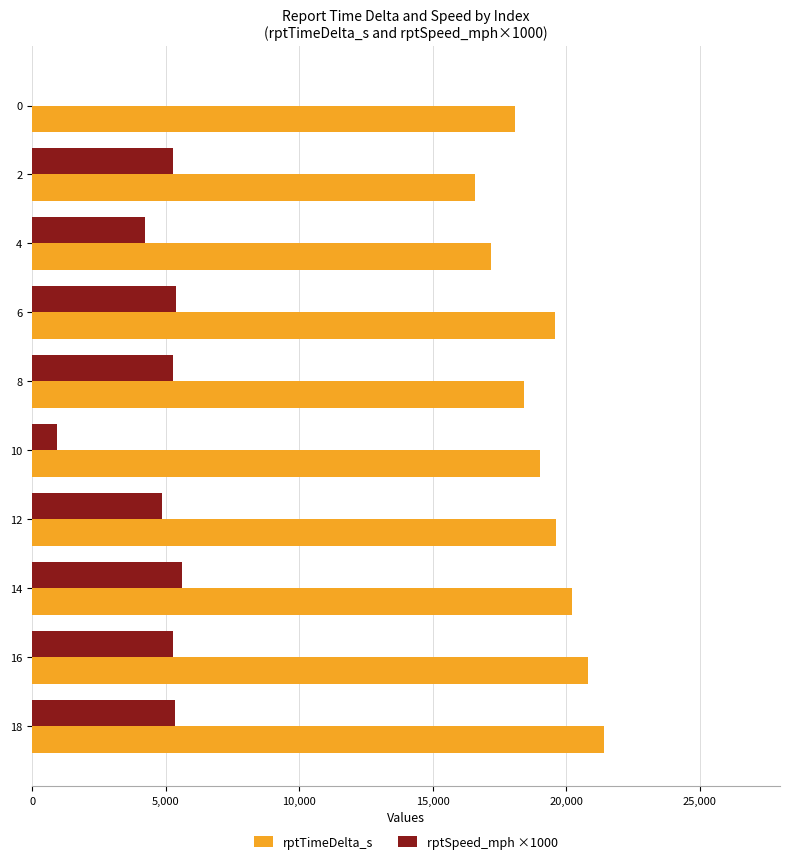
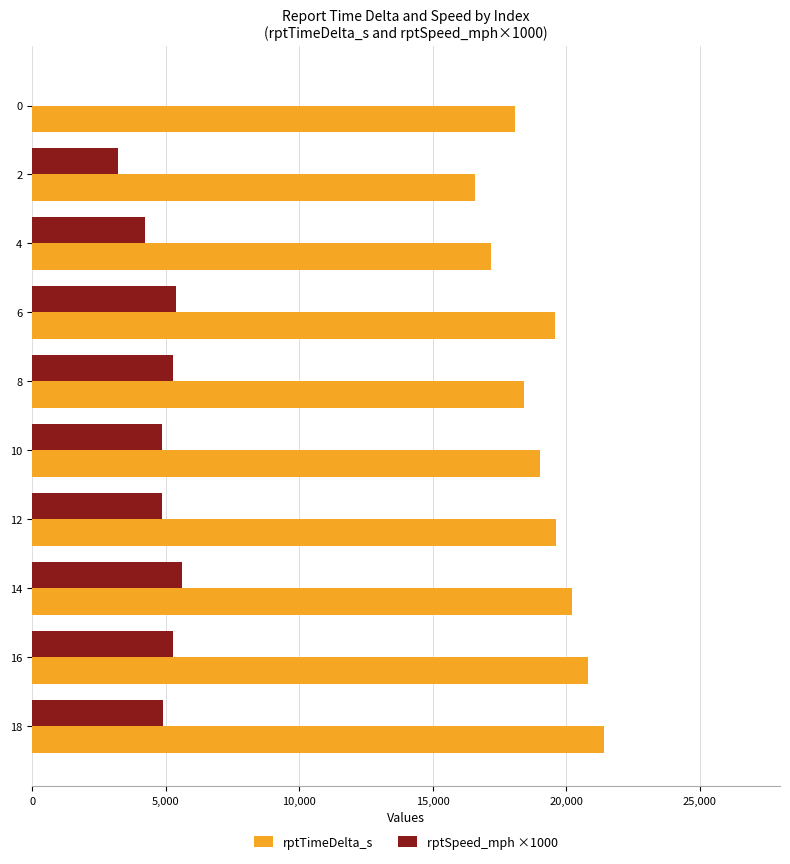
  {
    "rptTimeDelta_s": {
      "0": "18,100",
      "2": "16,600",
      "4": "17,200",
      "6": "19,600",
      "8": "18,400",
      "10": "19,000",
      "12": "19,600",
      "14": "20,200",
      "16": "20,800",
      "18": "21,400"
    },
    "rptSpeed_mph ×1000": {
      "0": "0",
-     "2": "5,300",
+     "2": "3,200",
      "4": "4,200",
      "6": "5,400",
      "8": "5,300",
-     "10": "900",
+     "10": "4,900",
      "12": "4,800",
      "14": "5,600",
      "16": "5,300",
-     "18": "5,400"
+     "18": "4,900"
    }
  }
